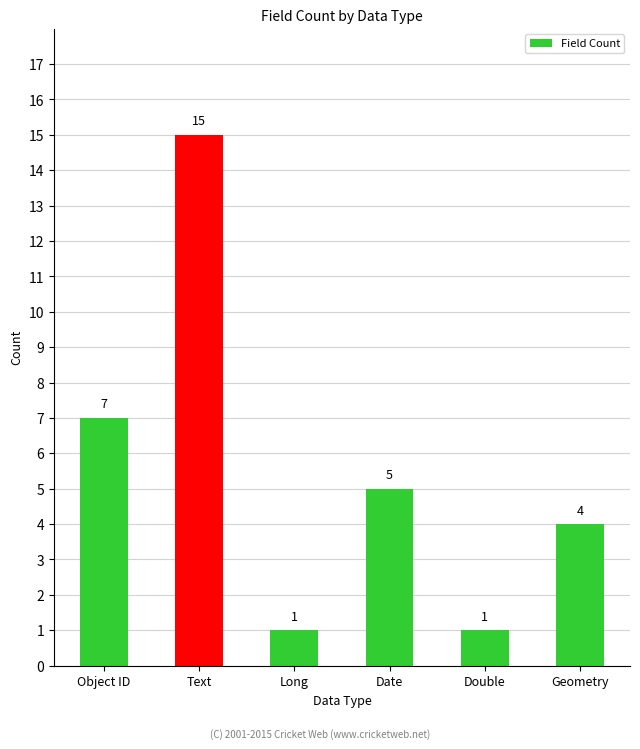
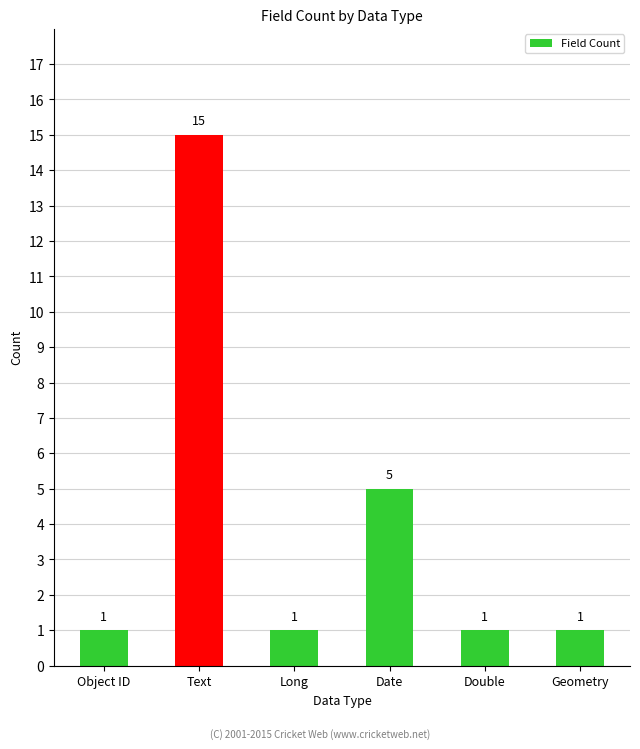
  {
-   "Object ID": 7,
+   "Object ID": 1,
    "Text": 15,
    "Long": 1,
    "Date": 5,
    "Double": 1,
-   "Geometry": 4
+   "Geometry": 1
  }
